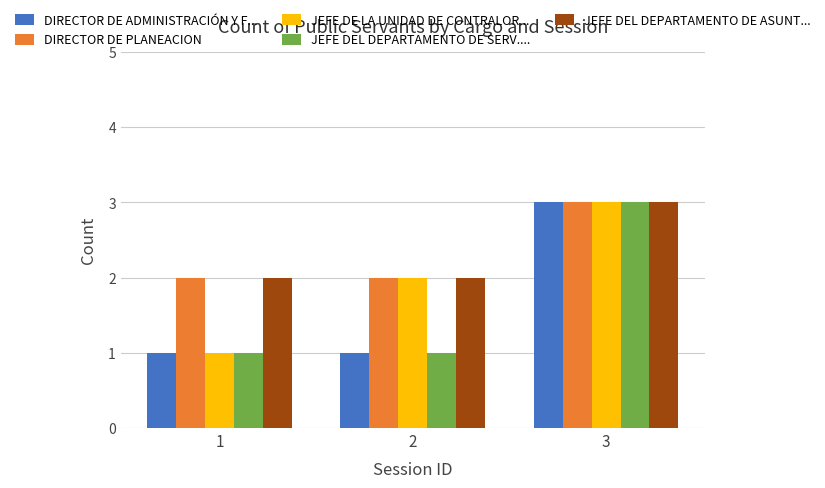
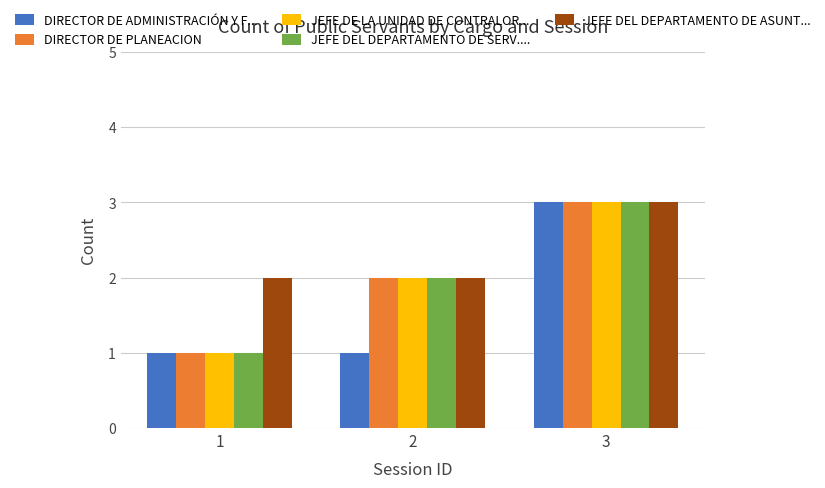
  {
    "DIRECTOR DE ADMINISTRACIÓN Y F...": {
      "1": 1,
      "2": 1,
      "3": 3
    },
    "DIRECTOR DE PLANEACION": {
-     "1": 2,
+     "1": 1,
      "2": 2,
      "3": 3
    },
    "JEFE DE LA UNIDAD DE CONTRALOR...": {
      "1": 1,
      "2": 2,
      "3": 3
    },
    "JEFE DEL DEPARTAMENTO DE SERV....": {
      "1": 1,
-     "2": 1,
+     "2": 2,
      "3": 3
    },
    "JEFE DEL DEPARTAMENTO DE ASUNT...": {
      "1": 2,
      "2": 2,
      "3": 3
    }
  }
